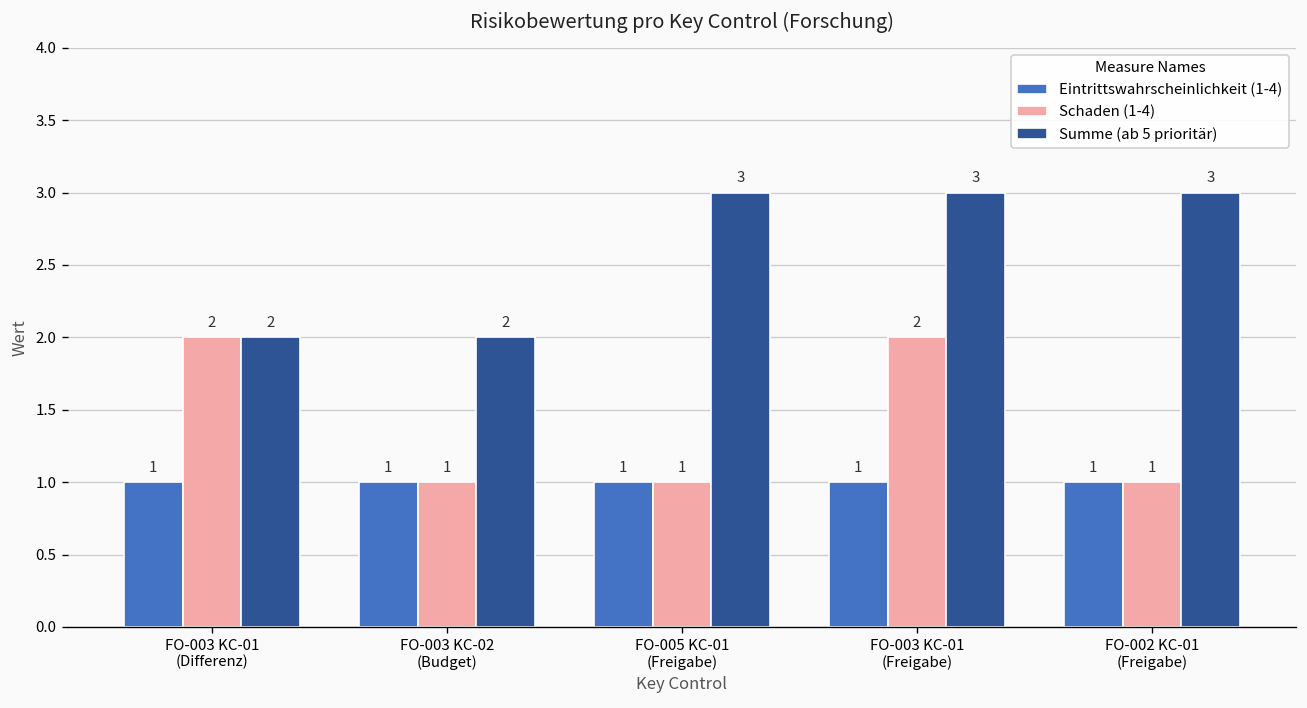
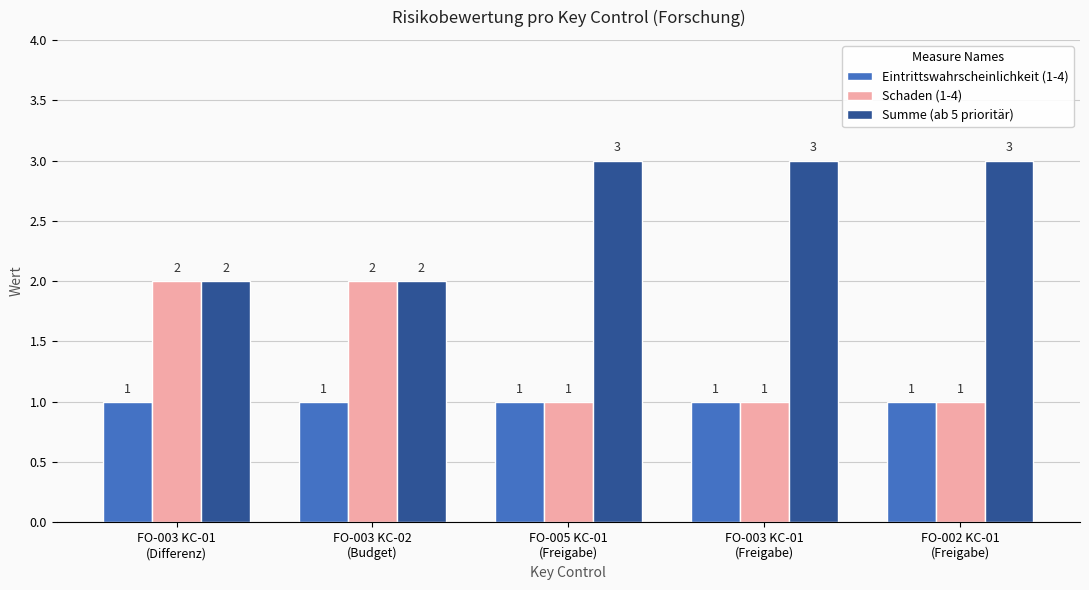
  {
    "Schaden (1-4)": {
      "FO-003 KC-01 (Differenz)": 2,
-     "FO-003 KC-02 (Budget)": 1,
+     "FO-003 KC-02 (Budget)": 2,
      "FO-005 KC-01 (Freigabe)": 1,
-     "FO-003 KC-01 (Freigabe)": 2,
+     "FO-003 KC-01 (Freigabe)": 1,
      "FO-002 KC-01 (Freigabe)": 1
    }
  }
